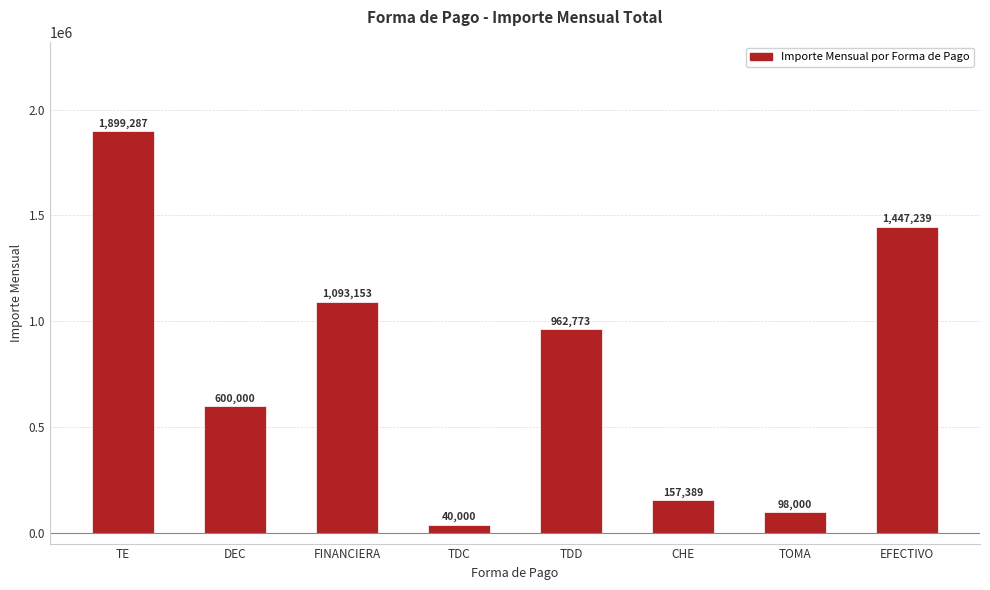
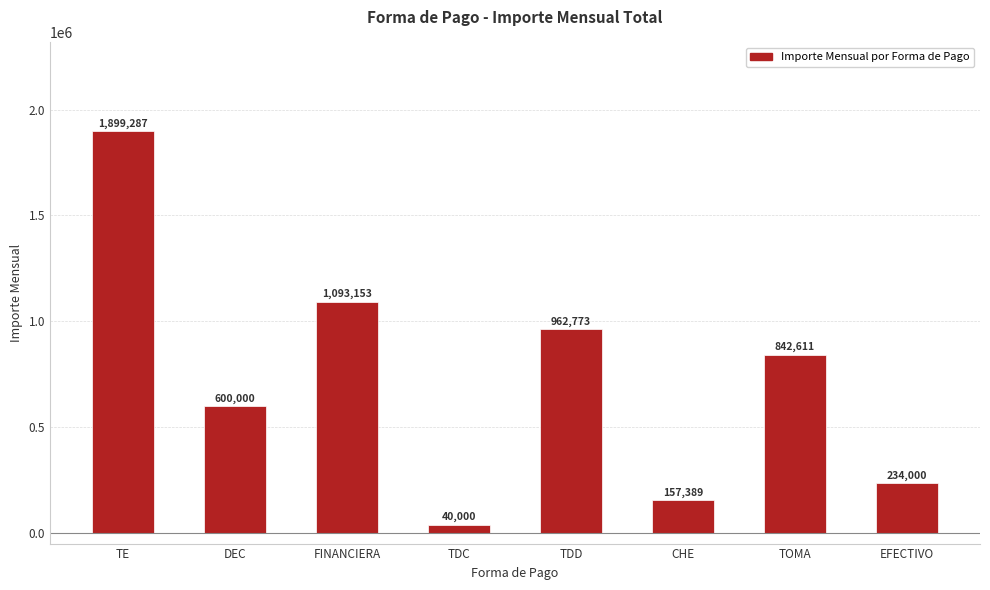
  {
    "TE": "1,899,287",
    "DEC": "600,000",
    "FINANCIERA": "1,093,153",
    "TDC": "40,000",
    "TDD": "962,773",
    "CHE": "157,389",
-   "TOMA": "98,000",
-   "EFECTIVO": "1,447,239"
+   "TOMA": "842,611",
+   "EFECTIVO": "234,000"
  }
